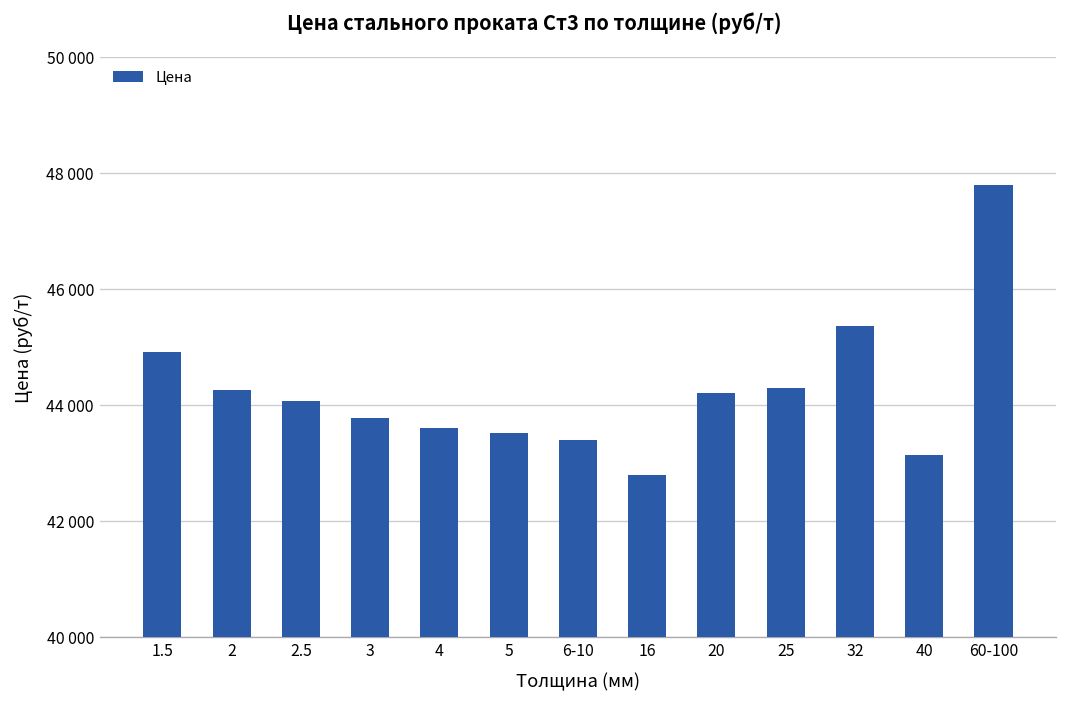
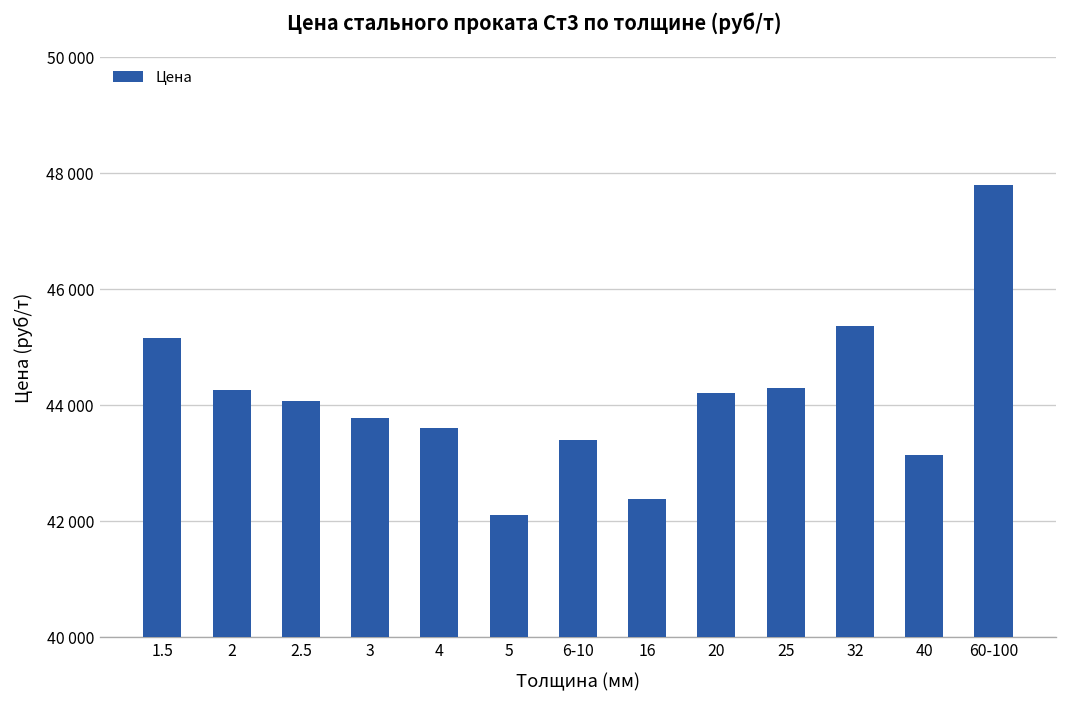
  {
-   "1.5": 44900,
+   "1.5": 45200,
    "2": 44300,
    "2.5": 44100,
    "3": 43800,
    "4": 43600,
-   "5": 43500,
+   "5": 42100,
    "6-10": 43400,
-   "16": 42800,
+   "16": 42400,
    "20": 44200,
    "25": 44300,
    "32": 45400,
    "40": 43100,
    "60-100": 47800
  }
